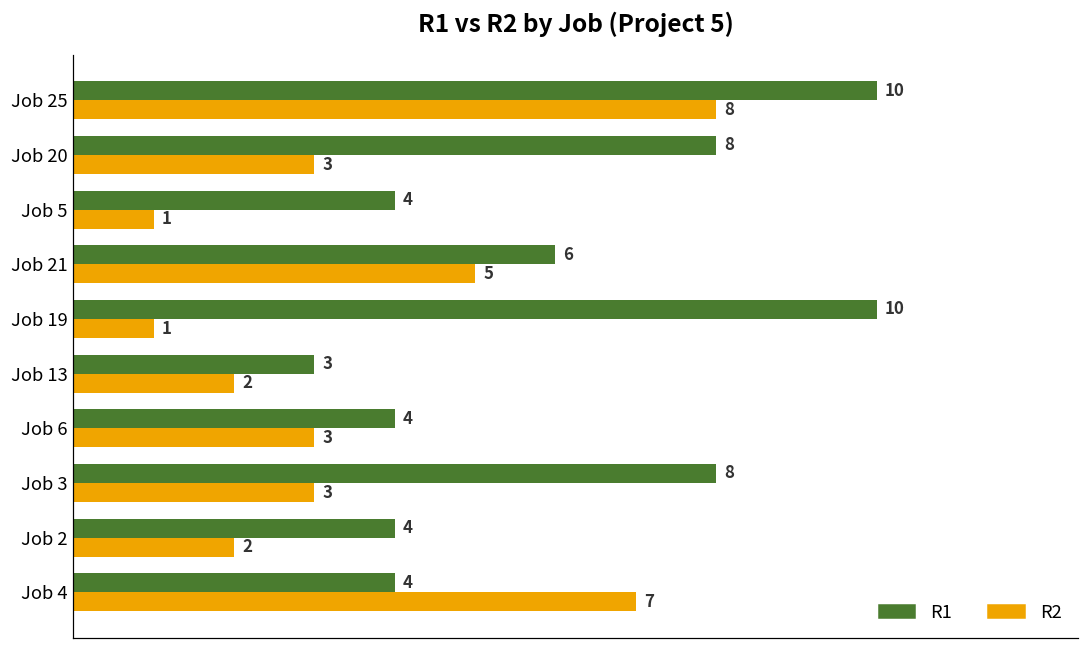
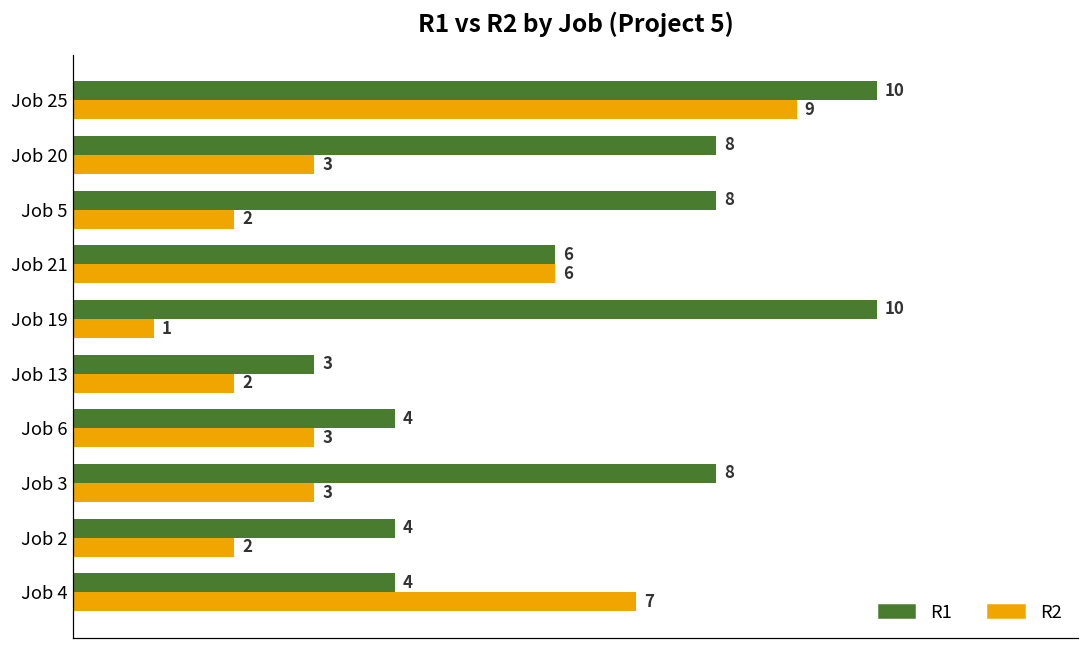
  {
    "R1": {
      "Job 25": 10,
      "Job 20": 8,
-     "Job 5": 4,
+     "Job 5": 8,
      "Job 21": 6,
      "Job 19": 10,
      "Job 13": 3,
      "Job 6": 4,
      "Job 3": 8,
      "Job 2": 4,
      "Job 4": 4
    },
    "R2": {
-     "Job 25": 8,
+     "Job 25": 9,
      "Job 20": 3,
-     "Job 5": 1,
-     "Job 21": 5,
+     "Job 5": 2,
+     "Job 21": 6,
      "Job 19": 1,
      "Job 13": 2,
      "Job 6": 3,
      "Job 3": 3,
      "Job 2": 2,
      "Job 4": 7
    }
  }
